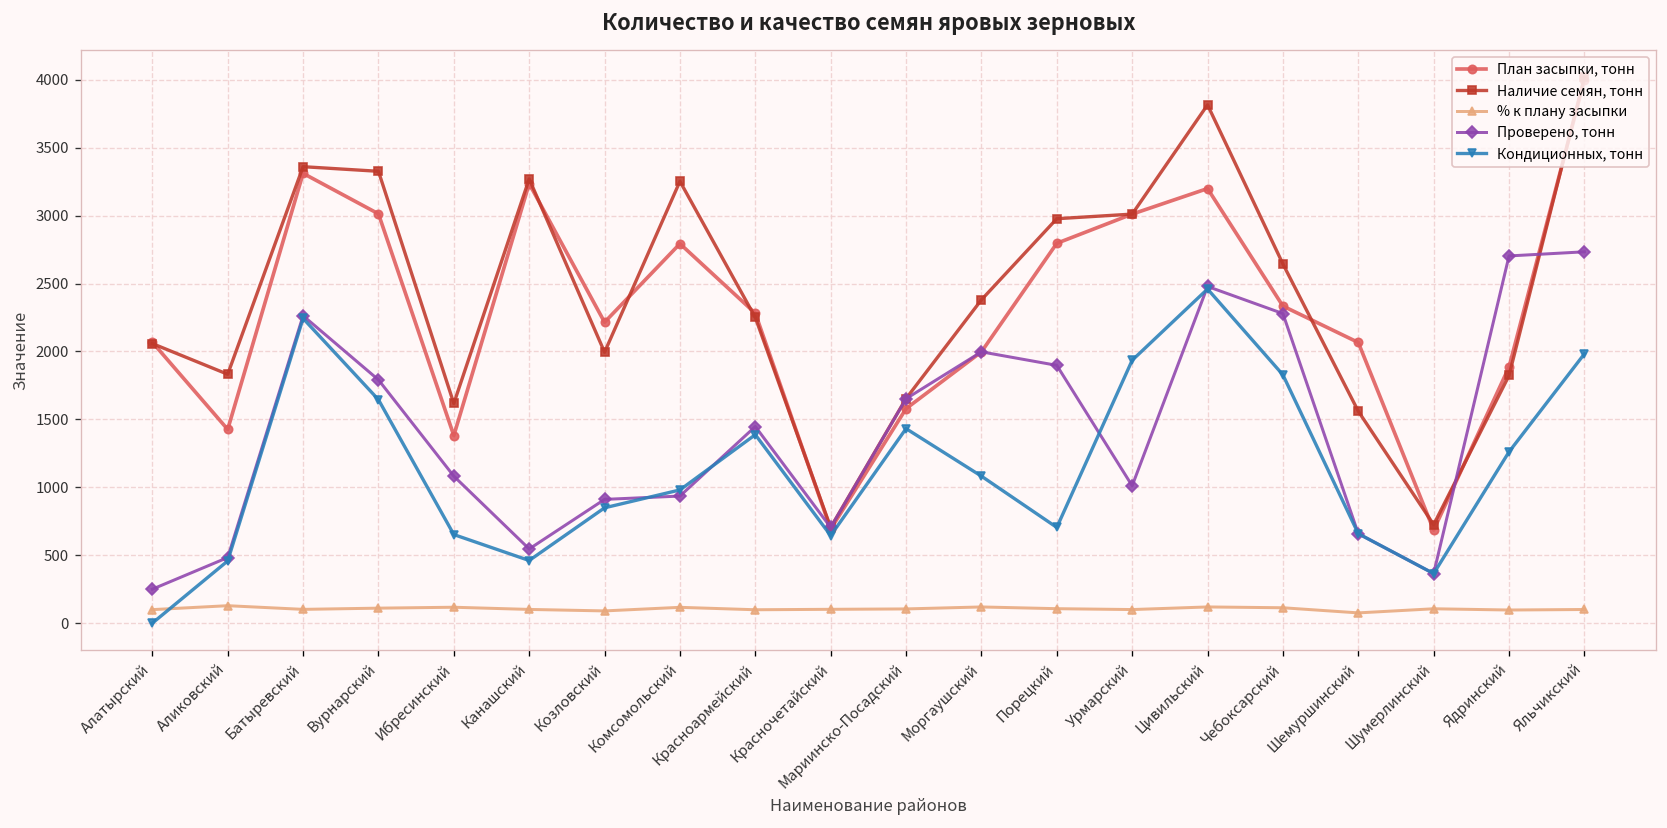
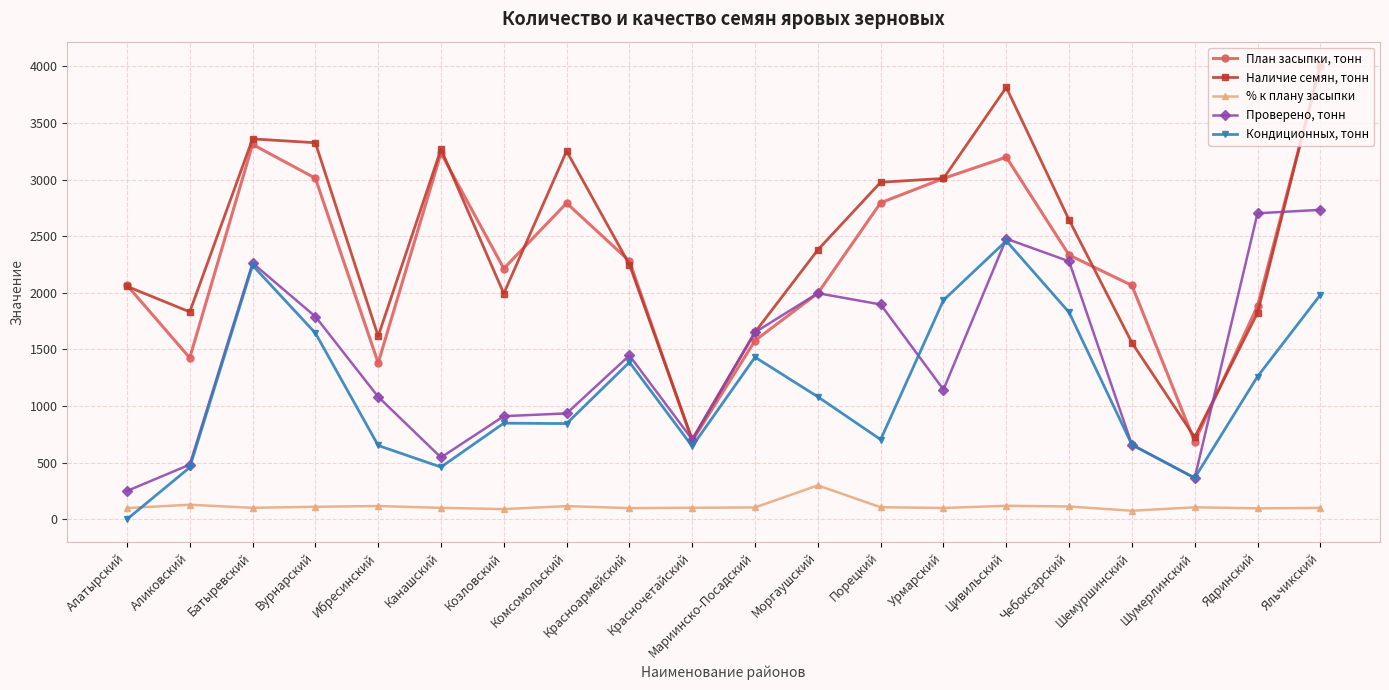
  {
    "План засыпки, тонн": {
      "Аликовский": 1430,
      "Батыревский": 3310,
      "Вурнарский": 3010,
      "Ибресинский": 1380,
      "Канашский": 3240,
      "Козловский": 2220,
      "Комсомольский": 2790,
      "Красноармейский": 2280,
      "Мариинско-Посадский": 1580,
      "Порецкий": 2800,
      "Цивильский": 3200,
      "Чебоксарский": 2330,
      "Шемуршинский": 2070,
      "Шумерлинский": 690,
      "Ядринский": 1890
    },
    "Наличие семян, тонн": {
      "Аликовский": 1830,
      "Батыревский": 3360,
      "Вурнарский": 3330,
      "Ибресинский": 1620,
      "Канашский": 3270,
      "Козловский": 1990,
      "Комсомольский": 3250,
      "Красноармейский": 2250,
      "Моргаушский": 2380,
      "Порецкий": 2980,
      "Цивильский": 3820,
      "Чебоксарский": 2640,
      "Шемуршинский": 1560,
      "Шумерлинский": 730,
      "Ядринский": 1820
    },
    "% к плану засыпки": {
      "Алатырский": 100,
      "Аликовский": 130,
      "Батыревский": 100,
      "Вурнарский": 110,
      "Ибресинский": 120,
      "Канашский": 100,
      "Козловский": 90,
      "Комсомольский": 120,
      "Красноармейский": 100,
      "Красночетайский": 100,
      "Мариинско-Посадский": 100,
-     "Моргаушский": 120,
+     "Моргаушский": 300,
      "Порецкий": 110,
      "Урмарский": 100,
      "Цивильский": 120,
      "Чебоксарский": 110,
      "Шемуршинский": 80,
      "Шумерлинский": 110,
      "Ядринский": 100,
      "Яльчикский": 100
    },
    "Проверено, тонн": {
      "Алатырский": 250,
      "Аликовский": 480,
      "Вурнарский": 1790,
      "Ибресинский": 1080,
      "Канашский": 550,
      "Козловский": 910,
      "Комсомольский": 940,
      "Красноармейский": 1450,
      "Порецкий": 1900,
-     "Урмарский": 1010,
+     "Урмарский": 1150,
      "Чебоксарский": 2280,
      "Ядринский": 2700,
      "Яльчикский": 2730
    },
    "Кондиционных, тонн": {
      "Алатырский": 0,
      "Аликовский": 460,
      "Вурнарский": 1650,
      "Ибресинский": 650,
      "Канашский": 460,
      "Козловский": 850,
-     "Комсомольский": 980,
+     "Комсомольский": 850,
      "Красноармейский": 1390,
      "Красночетайский": 640,
      "Мариинско-Посадский": 1430,
      "Моргаушский": 1080,
      "Порецкий": 700,
      "Урмарский": 1940,
      "Чебоксарский": 1830,
      "Ядринский": 1260,
      "Яльчикский": 1980
    }
  }
